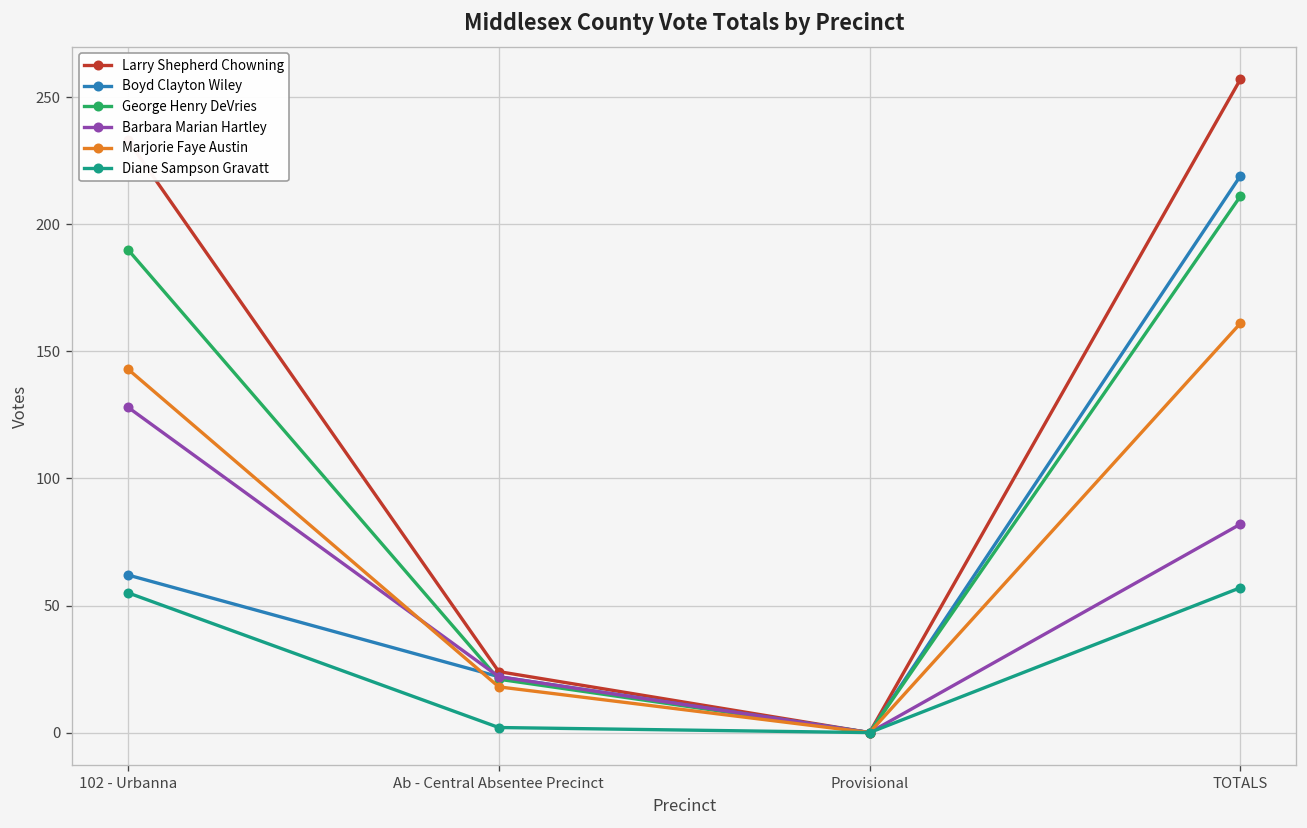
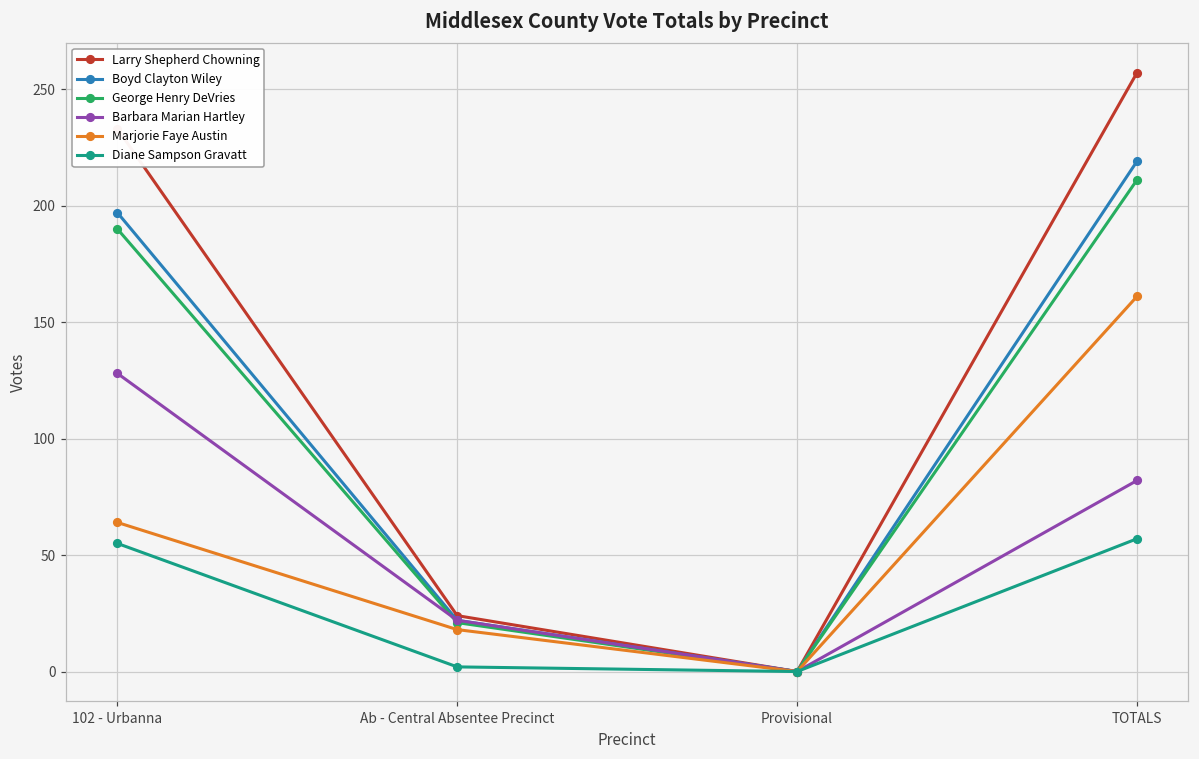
  {
    "Larry Shepherd Chowning": {
      "Ab - Central Absentee Precinct": 24,
      "TOTALS": 257
    },
    "Boyd Clayton Wiley": {
-     "102 - Urbanna": 62,
+     "102 - Urbanna": 197,
      "TOTALS": 219
    },
    "Barbara Marian Hartley": {
      "102 - Urbanna": 128,
      "TOTALS": 82
    },
    "Marjorie Faye Austin": {
-     "102 - Urbanna": 143,
+     "102 - Urbanna": 64,
      "Ab - Central Absentee Precinct": 18,
      "TOTALS": 161
    }
  }
